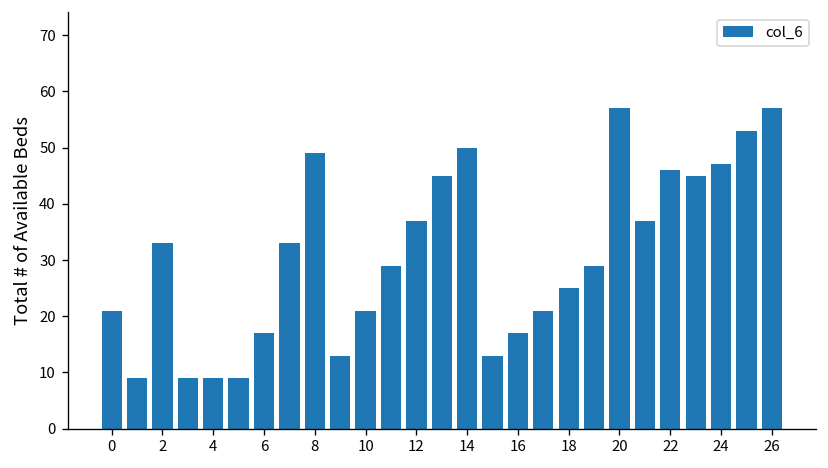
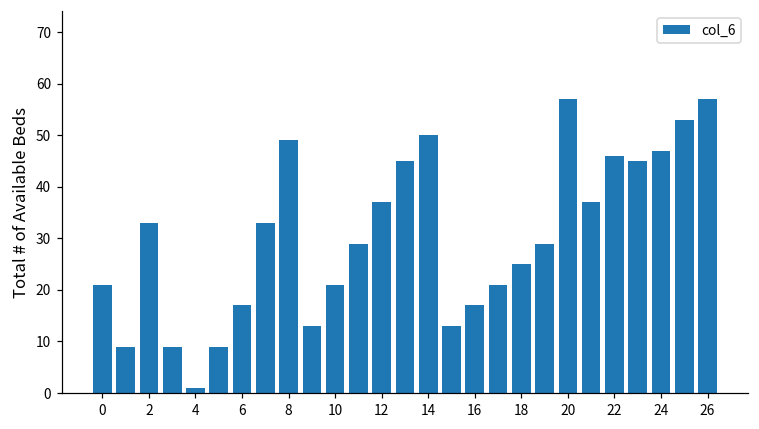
  {
    "0": 21,
    "2": 33,
-   "4": 9,
+   "4": 1,
    "6": 17,
    "8": 49,
    "10": 21,
    "12": 37,
    "14": 50,
    "16": 17,
    "18": 25,
    "20": 57,
    "22": 46,
    "24": 47,
    "26": 57
  }
